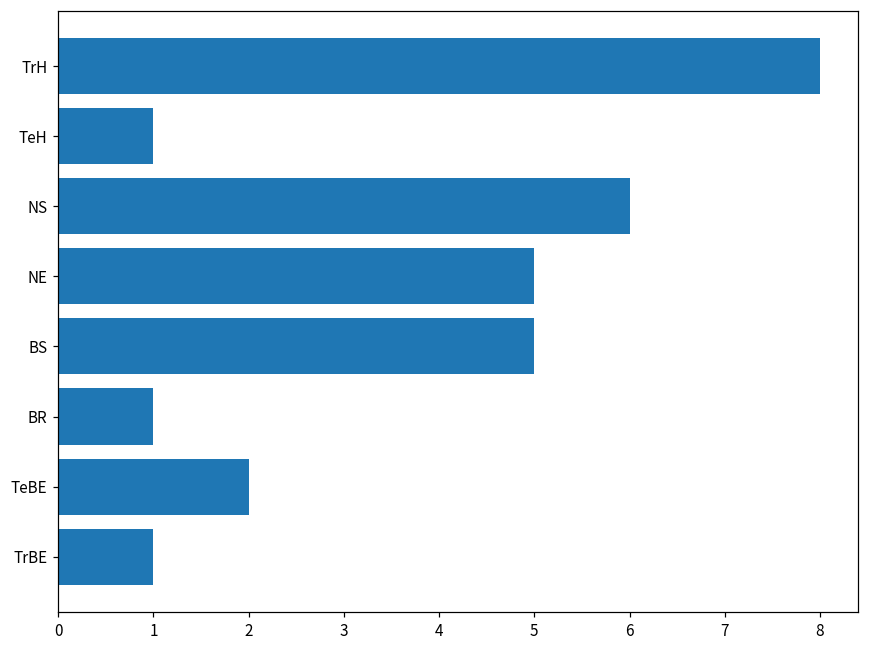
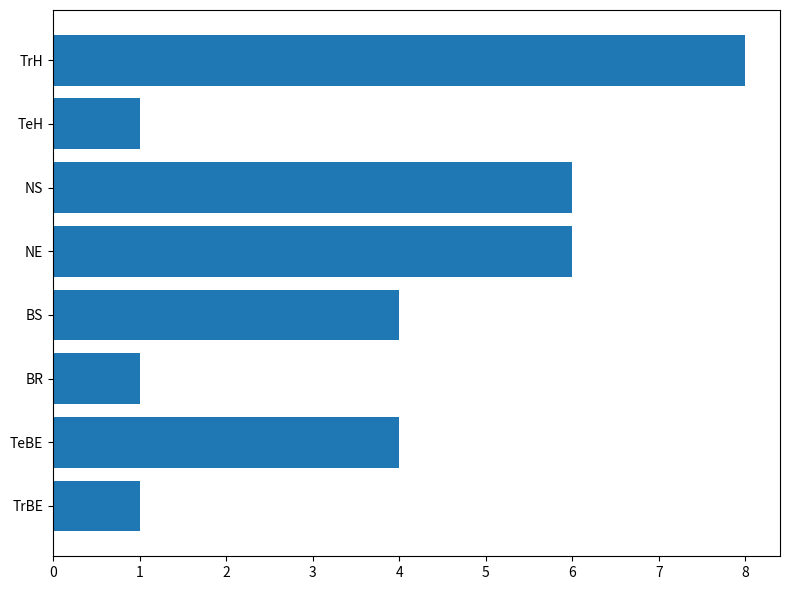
  {
    "TrH": 8,
    "TeH": 1,
    "NS": 6,
-   "NE": 5,
-   "BS": 5,
+   "NE": 6,
+   "BS": 4,
    "BR": 1,
-   "TeBE": 2,
+   "TeBE": 4,
    "TrBE": 1
  }
